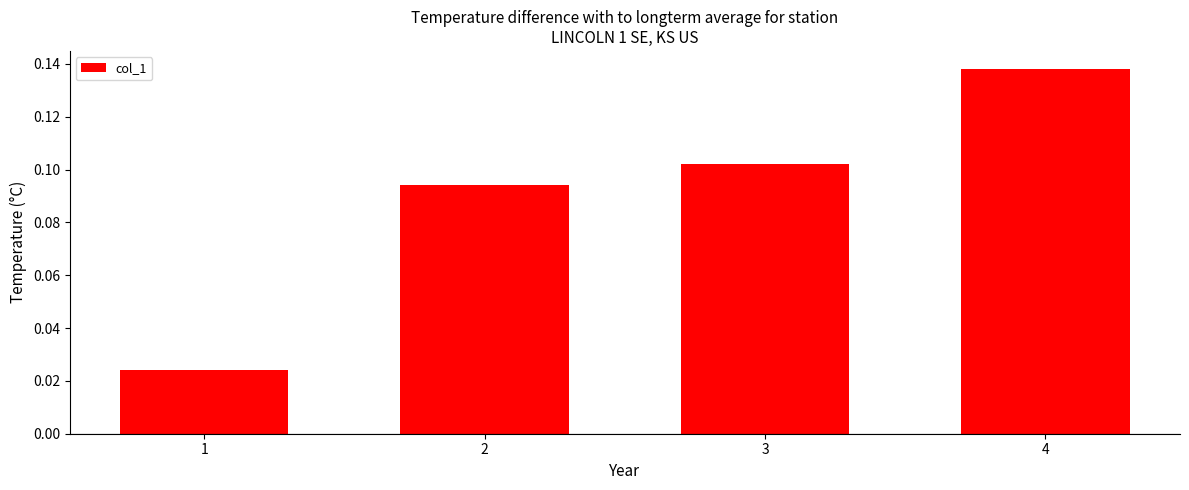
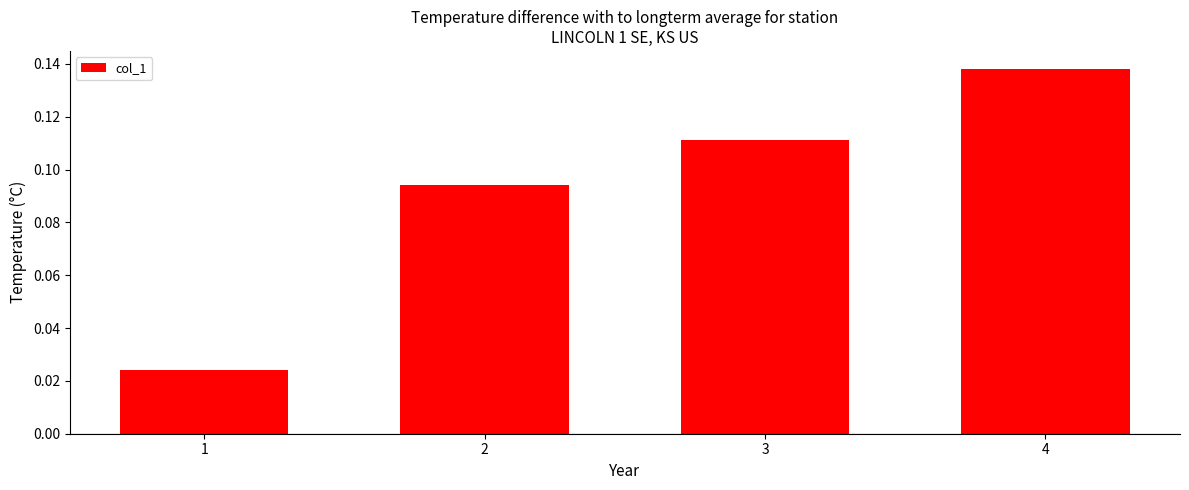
  {
    "1": 0.024,
    "2": 0.094,
-   "3": 0.102,
+   "3": 0.111,
    "4": 0.138
  }
